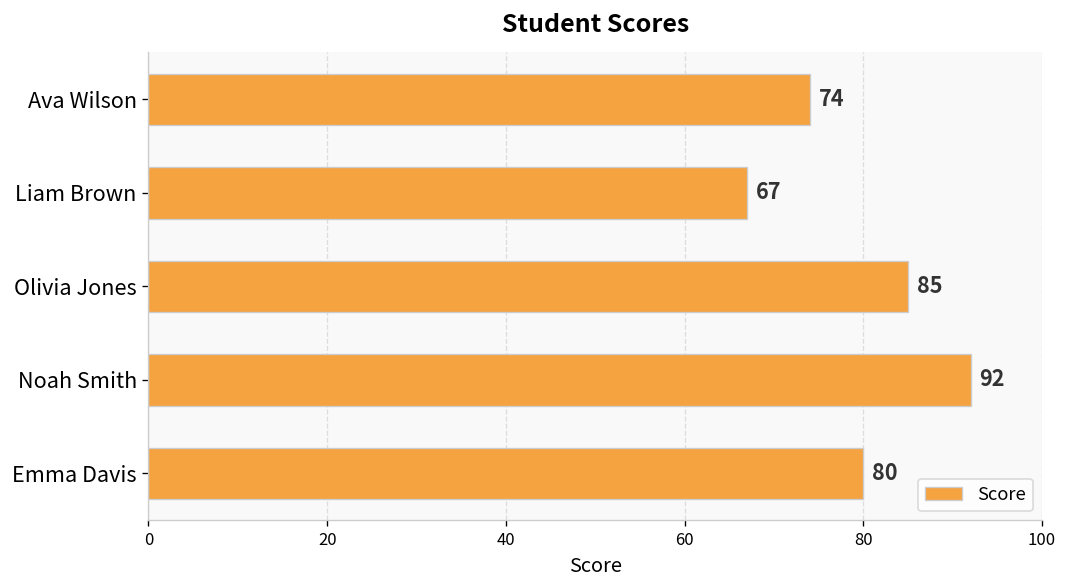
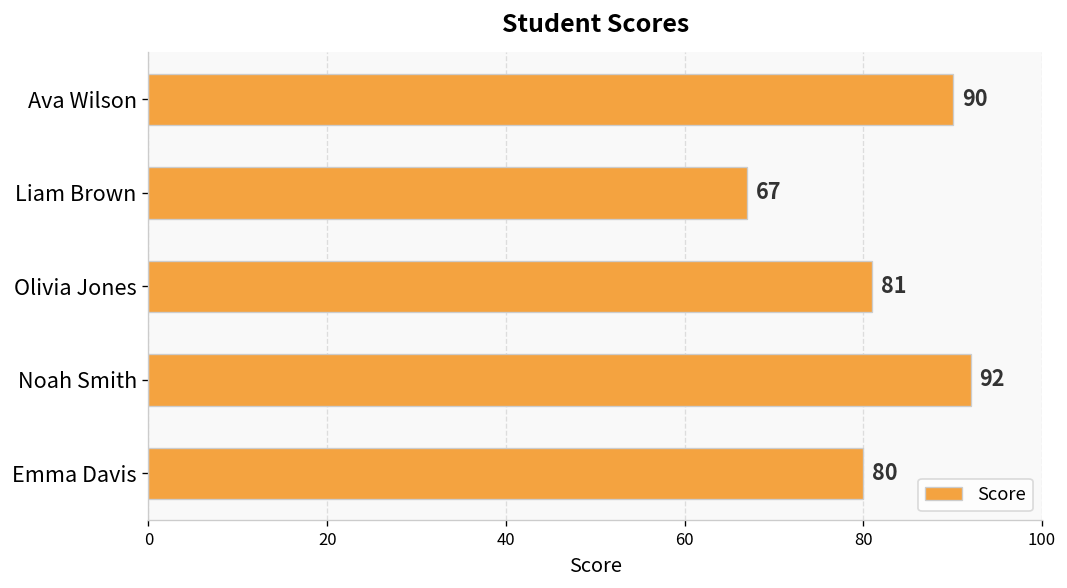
  {
-   "Ava Wilson": 74,
+   "Ava Wilson": 90,
    "Liam Brown": 67,
-   "Olivia Jones": 85,
+   "Olivia Jones": 81,
    "Noah Smith": 92,
    "Emma Davis": 80
  }
